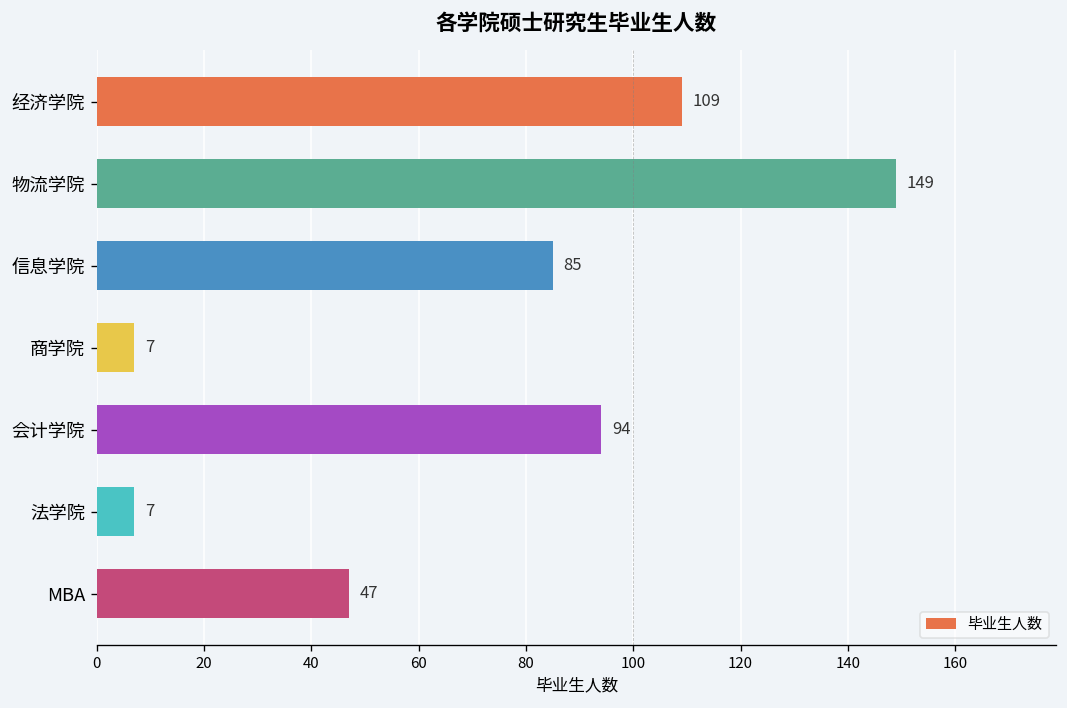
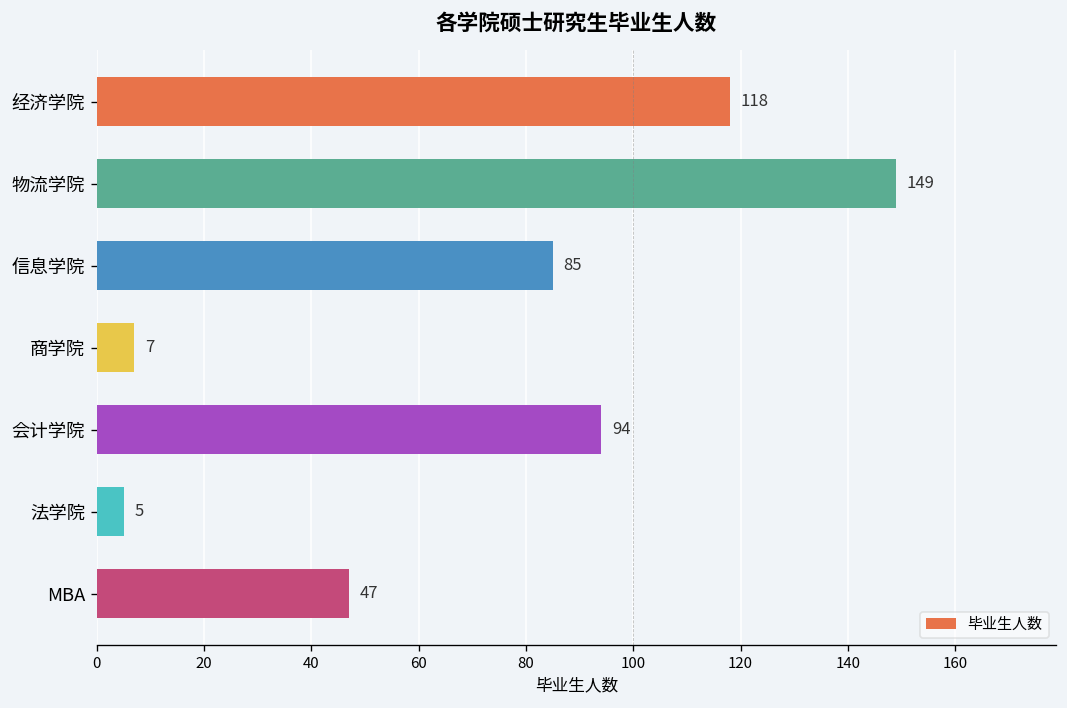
  {
-   "经济学院": 109,
+   "经济学院": 118,
    "物流学院": 149,
    "信息学院": 85,
    "商学院": 7,
    "会计学院": 94,
-   "法学院": 7,
+   "法学院": 5,
    "MBA": 47
  }
